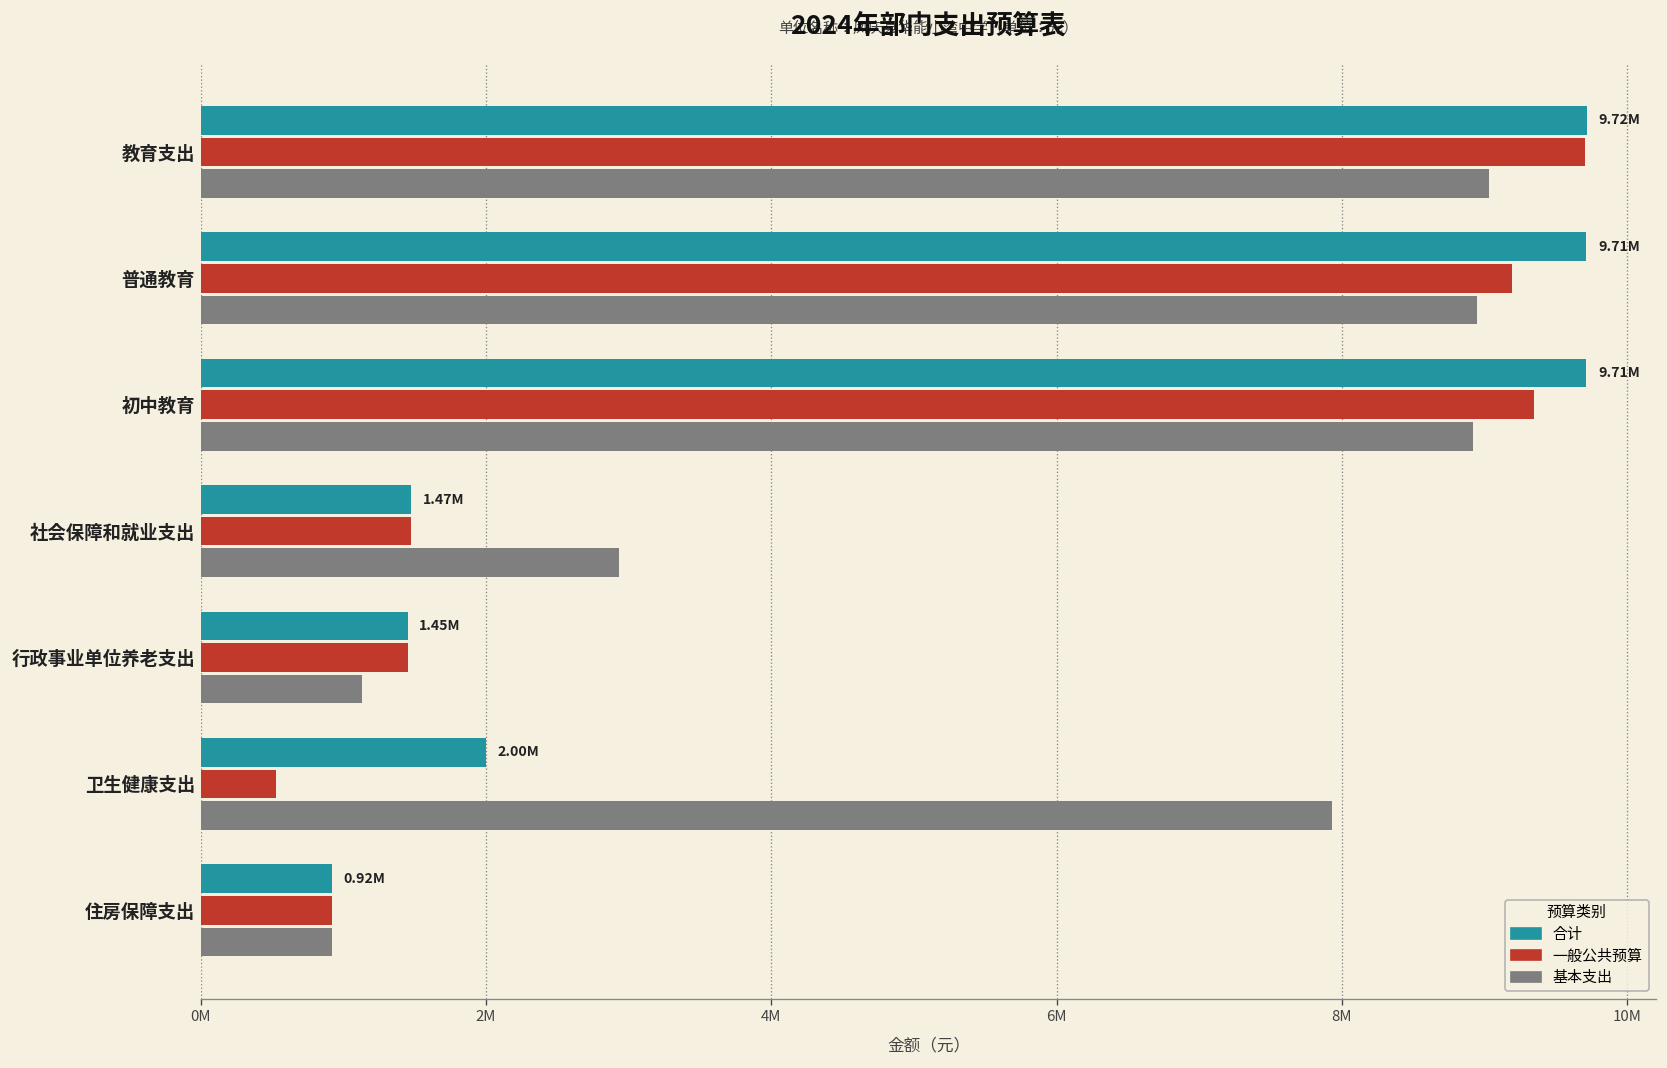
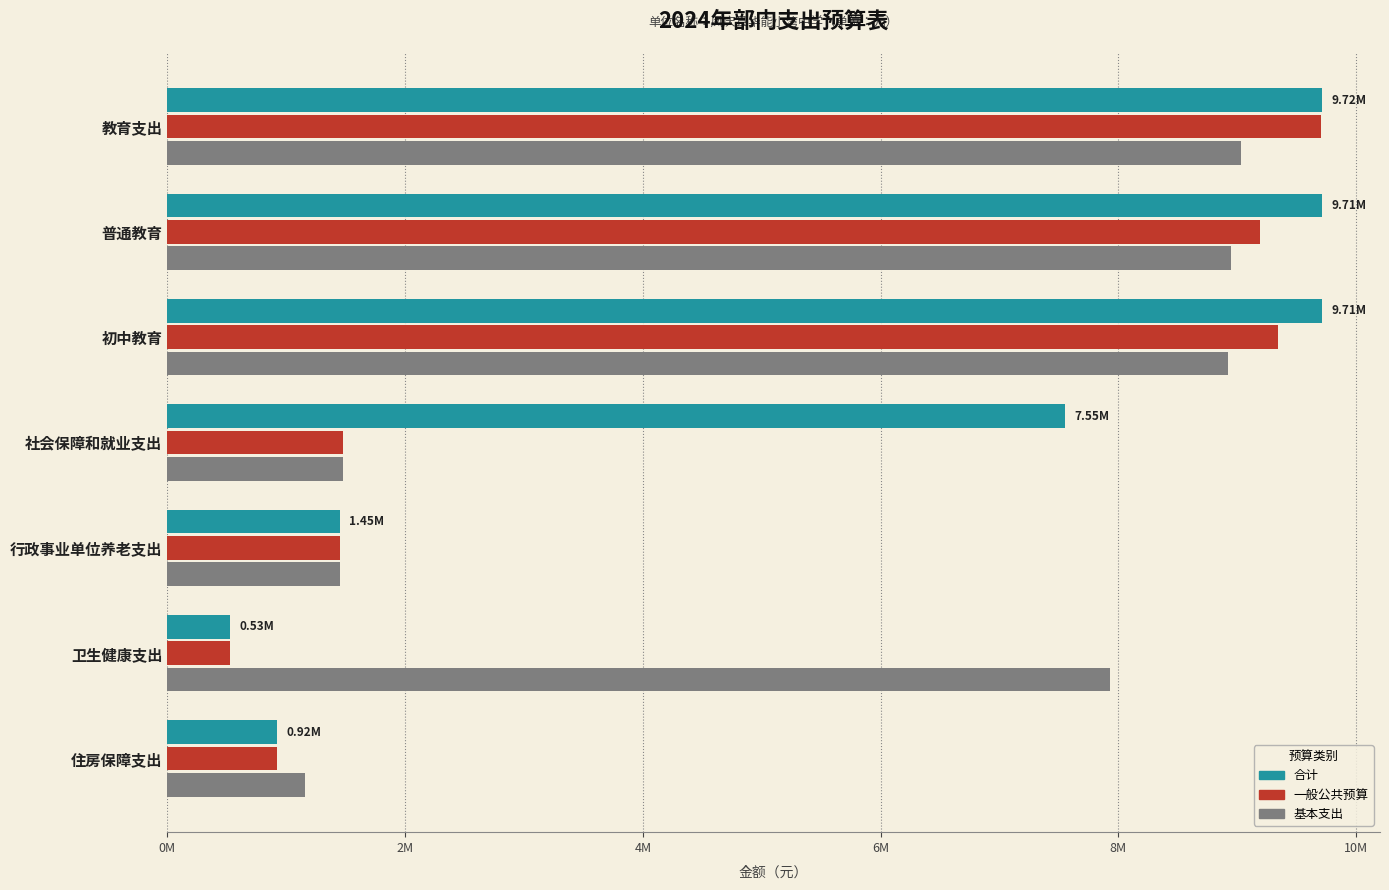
  {
    "合计": {
      "教育支出": "9.72M",
      "普通教育": "9.71M",
      "初中教育": "9.71M",
-     "社会保障和就业支出": "1.47M",
+     "社会保障和就业支出": "7.55M",
      "行政事业单位养老支出": "1.45M",
-     "卫生健康支出": "2.00M",
+     "卫生健康支出": "0.53M",
      "住房保障支出": "0.92M"
    },
    "一般公共预算": {
      "教育支出": "9700000",
      "普通教育": "9190000",
      "初中教育": "9350000",
      "社会保障和就业支出": "1470000"
    },
    "基本支出": {
      "教育支出": "9030000",
      "普通教育": "8950000",
      "初中教育": "8920000",
-     "社会保障和就业支出": "2930000",
-     "行政事业单位养老支出": "1130000",
+     "社会保障和就业支出": "1470000",
+     "行政事业单位养老支出": "1450000",
      "卫生健康支出": "7930000",
-     "住房保障支出": "920000"
+     "住房保障支出": "1150000"
    }
  }
